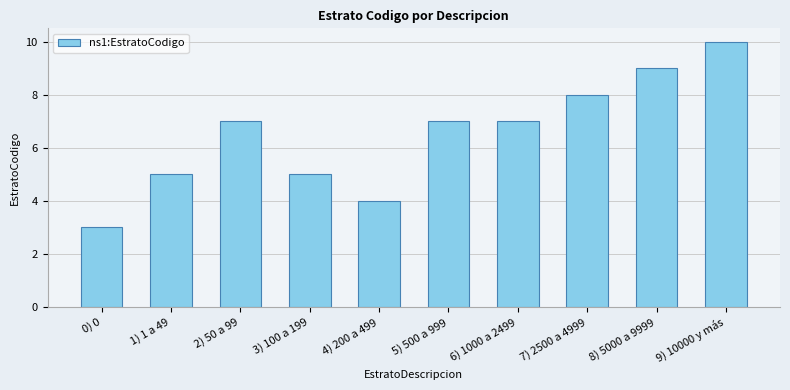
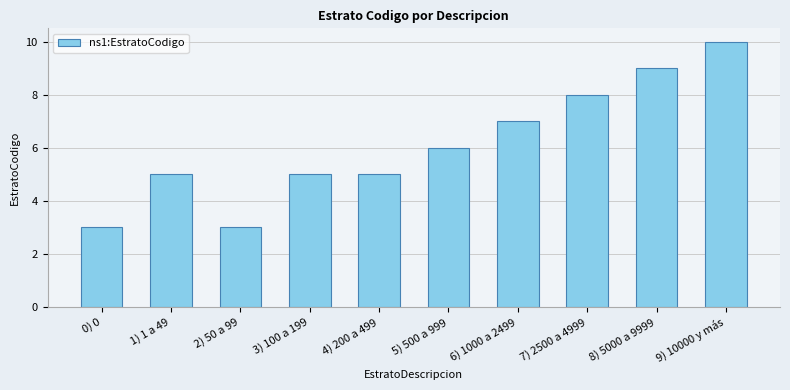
  {
    "0) 0": 3,
    "1) 1 a 49": 5,
-   "2) 50 a 99": 7,
+   "2) 50 a 99": 3,
    "3) 100 a 199": 5,
-   "4) 200 a 499": 4,
-   "5) 500 a 999": 7,
+   "4) 200 a 499": 5,
+   "5) 500 a 999": 6,
    "6) 1000 a 2499": 7,
    "7) 2500 a 4999": 8,
    "8) 5000 a 9999": 9,
    "9) 10000 y más": 10
  }
